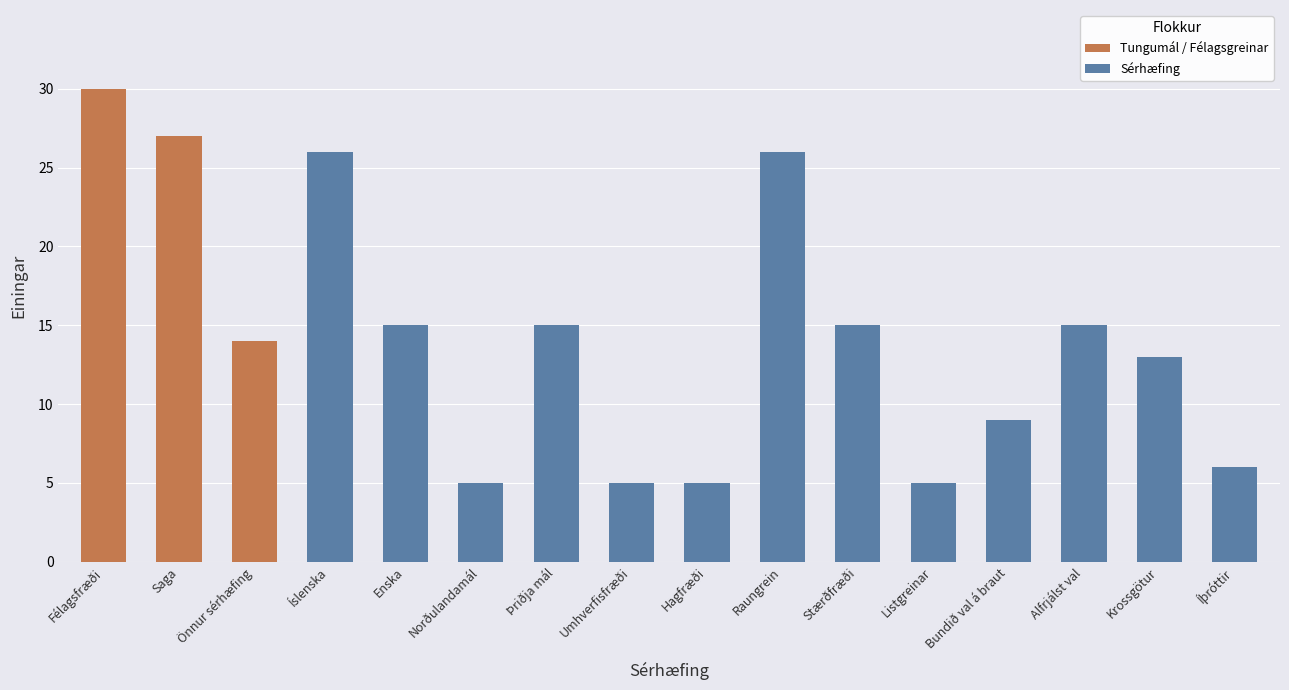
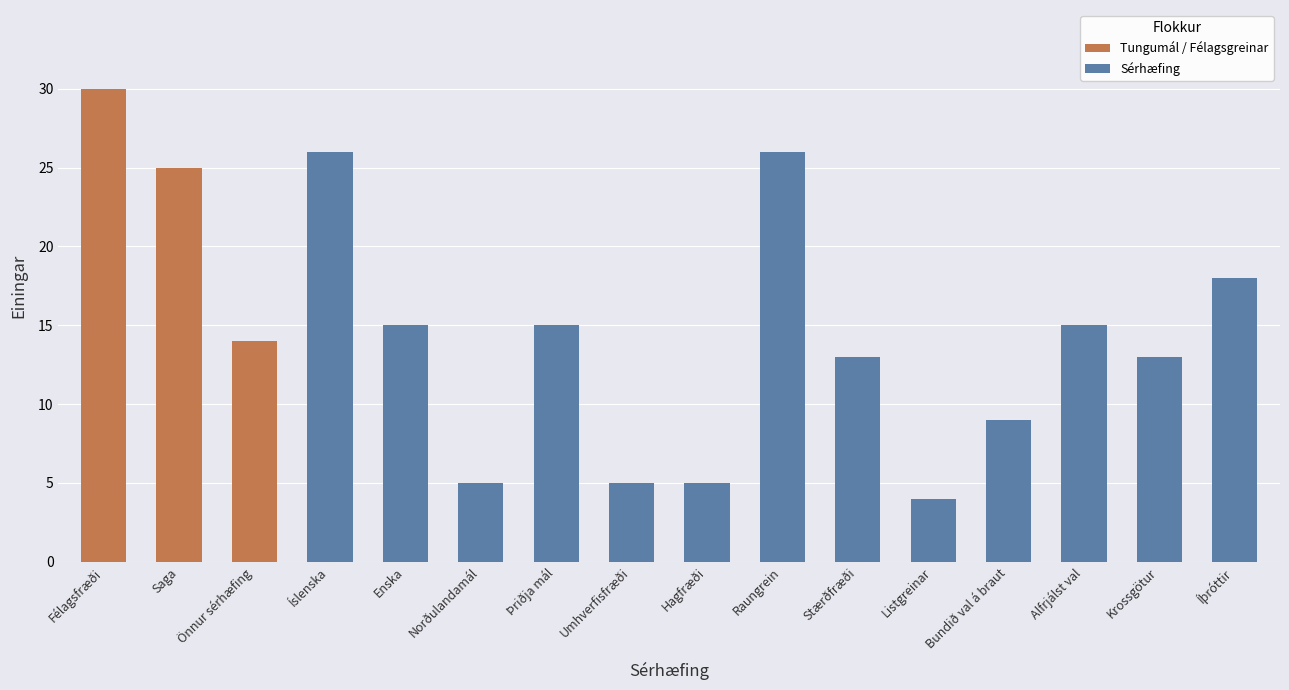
  {
    "Tungumál / Félagsgreinar": {
      "Félagsfræði": 30,
-     "Saga": 27,
+     "Saga": 25,
      "Önnur sérhæfing": 14
    },
    "Sérhæfing": {
      "Íslenska": 26,
      "Enska": 15,
      "Norðulandamál": 5,
      "Þriðja mál": 15,
      "Umhverfisfræði": 5,
      "Hagfræði": 5,
      "Raungrein": 26,
-     "Stærðfræði": 15,
-     "Listgreinar": 5,
+     "Stærðfræði": 13,
+     "Listgreinar": 4,
      "Bundið val á braut": 9,
      "Alfrjálst val": 15,
      "Krossgötur": 13,
-     "Íþróttir": 6
+     "Íþróttir": 18
    }
  }
